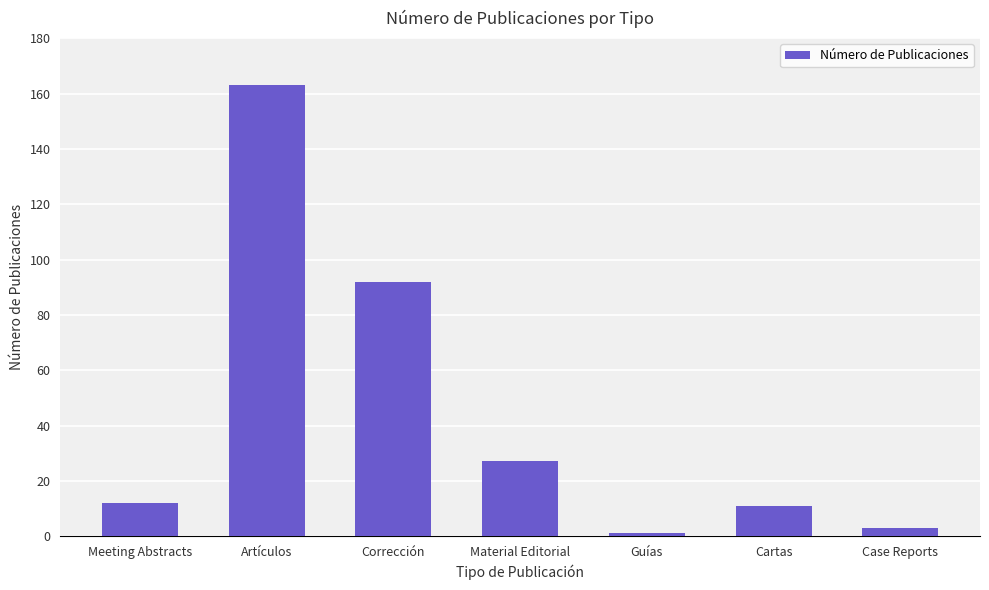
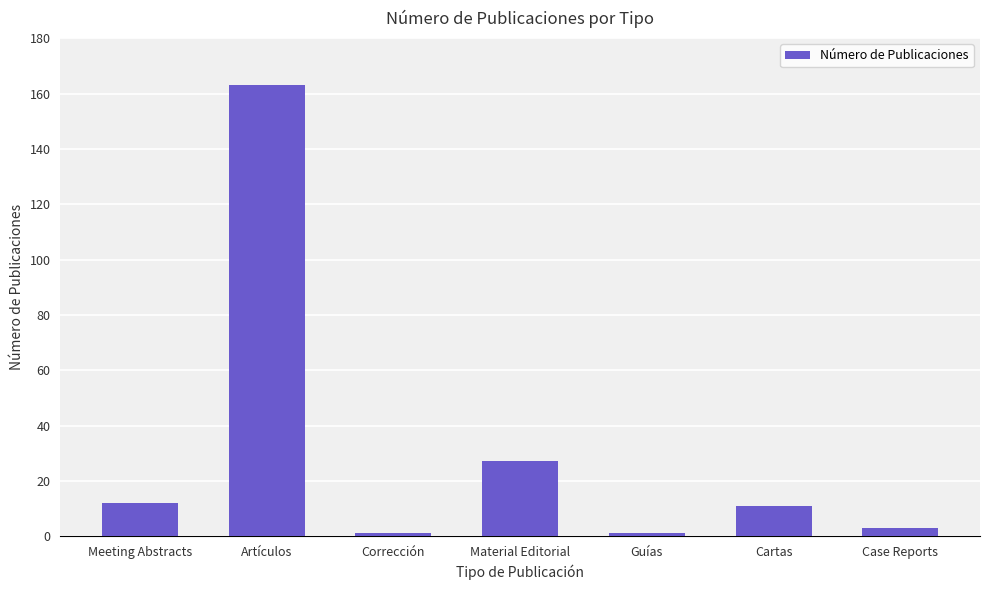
  {
    "Meeting Abstracts": 12,
    "Artículos": 163,
-   "Corrección": 92,
+   "Corrección": 1,
    "Material Editorial": 27,
    "Guías": 1,
    "Cartas": 11,
    "Case Reports": 3
  }
